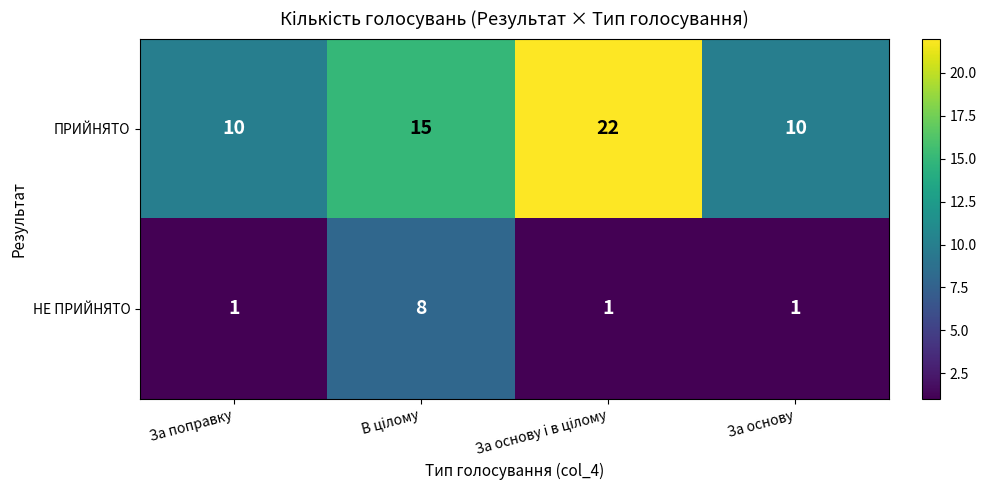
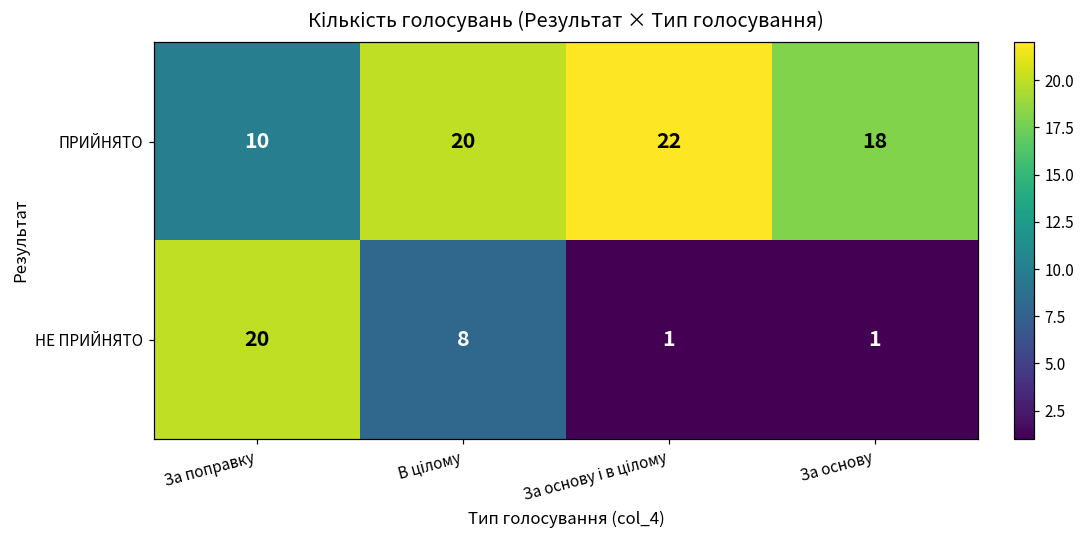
  {
    "ПРИЙНЯТО": {
      "За поправку": 10,
-     "В цілому": 15,
+     "В цілому": 20,
      "За основу і в цілому": 22,
-     "За основу": 10
+     "За основу": 18
    },
    "НЕ ПРИЙНЯТО": {
-     "За поправку": 1,
+     "За поправку": 20,
      "В цілому": 8,
      "За основу і в цілому": 1,
      "За основу": 1
    }
  }
